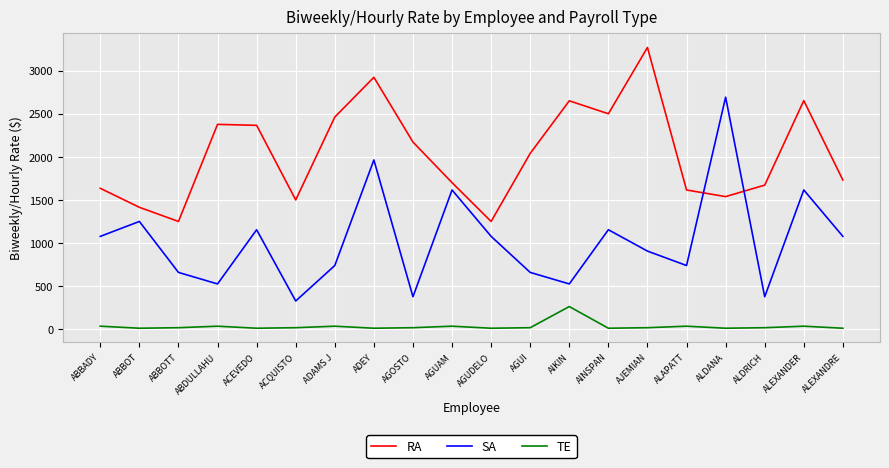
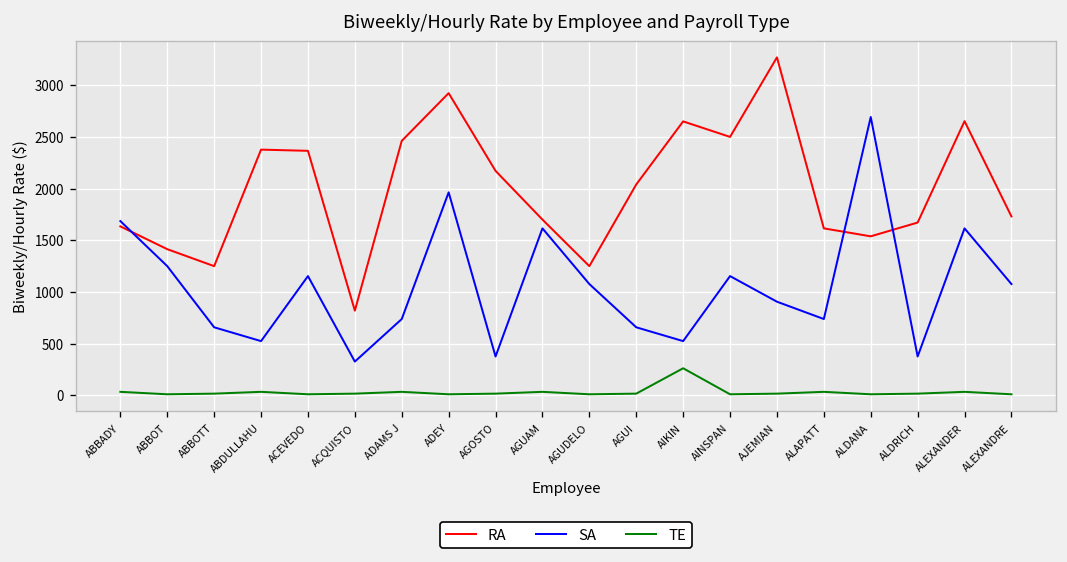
  {
    "RA": {
      "ABBADY": 1600,
      "ABBOT": 1400,
      "ABBOTT": 1300,
      "ABDULLAHU": 2400,
      "ACEVEDO": 2400,
-     "ACQUISTO": 1500,
+     "ACQUISTO": 800,
      "ADAMS J": 2500,
      "ADEY": 2900,
      "AGOSTO": 2200,
      "AGUAM": 1700,
      "AGUDELO": 1300,
      "AGUI": 2000,
      "AIKIN": 2700,
      "AINSPAN": 2500,
      "AJEMIAN": 3300,
      "ALAPATT": 1600,
      "ALDANA": 1500,
      "ALDRICH": 1700,
      "ALEXANDER": 2700,
      "ALEXANDRE": 1700
    },
    "SA": {
-     "ABBADY": 1100,
+     "ABBADY": 1700,
      "ABBOT": 1300,
      "ABBOTT": 700,
      "ABDULLAHU": 500,
      "ACEVEDO": 1200,
      "ACQUISTO": 300,
      "ADAMS J": 700,
      "ADEY": 2000,
      "AGOSTO": 400,
      "AGUAM": 1600,
      "AGUDELO": 1100,
      "AGUI": 700,
      "AIKIN": 500,
      "AINSPAN": 1200,
      "AJEMIAN": 900,
      "ALAPATT": 700,
      "ALDANA": 2700,
      "ALDRICH": 400,
      "ALEXANDER": 1600,
      "ALEXANDRE": 1100
    },
    "TE": {
      "ABBADY": 0,
      "ABBOT": 0,
      "ABBOTT": 0,
      "ABDULLAHU": 0,
      "ACEVEDO": 0,
      "ACQUISTO": 0,
      "ADAMS J": 0,
      "ADEY": 0,
      "AGOSTO": 0,
      "AGUAM": 0,
      "AGUDELO": 0,
      "AGUI": 0,
      "AIKIN": 300,
      "AINSPAN": 0,
      "AJEMIAN": 0,
      "ALAPATT": 0,
      "ALDANA": 0,
      "ALDRICH": 0,
      "ALEXANDER": 0,
      "ALEXANDRE": 0
    }
  }
